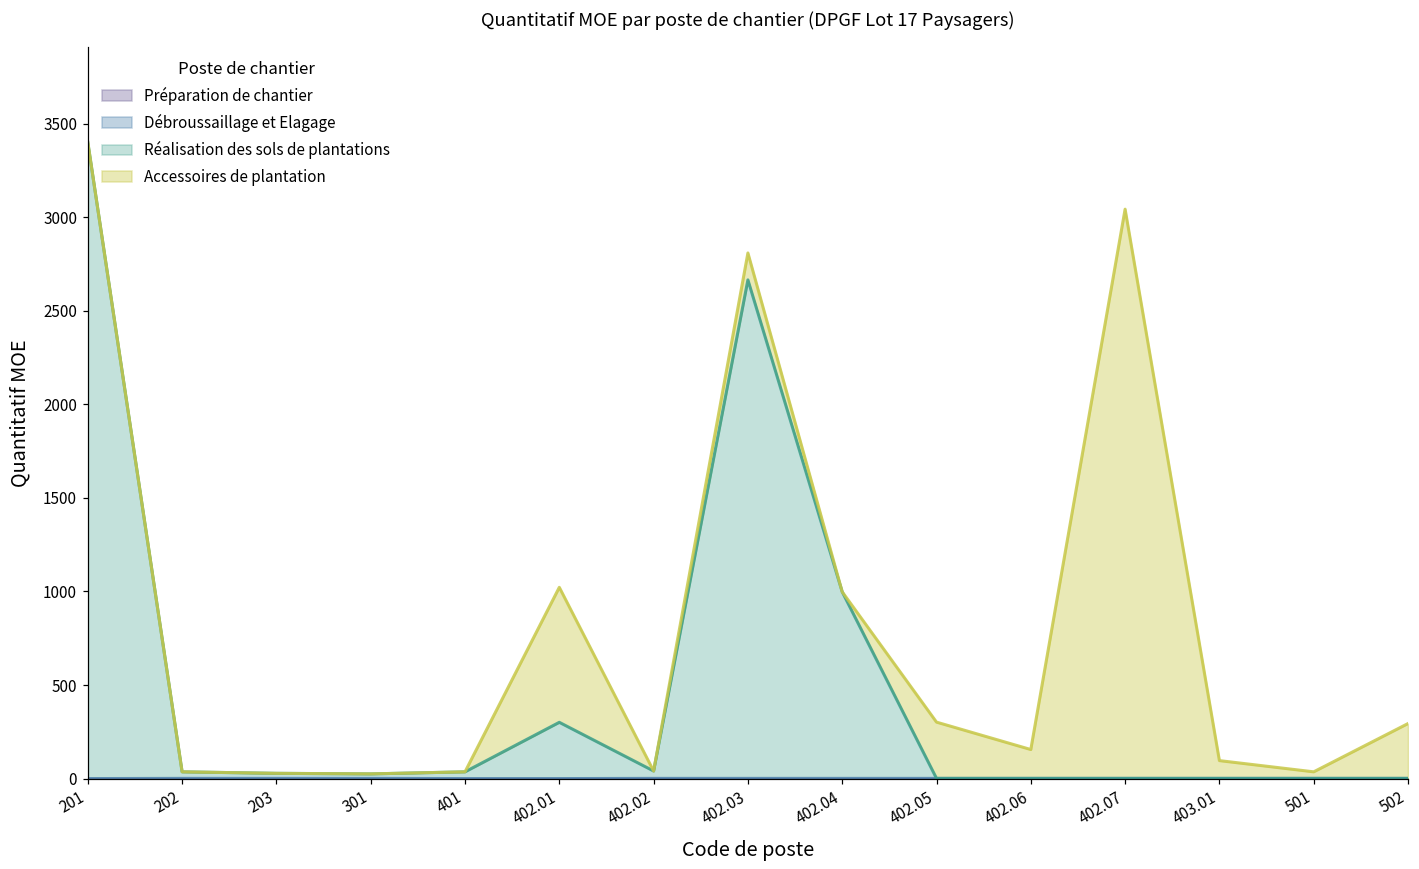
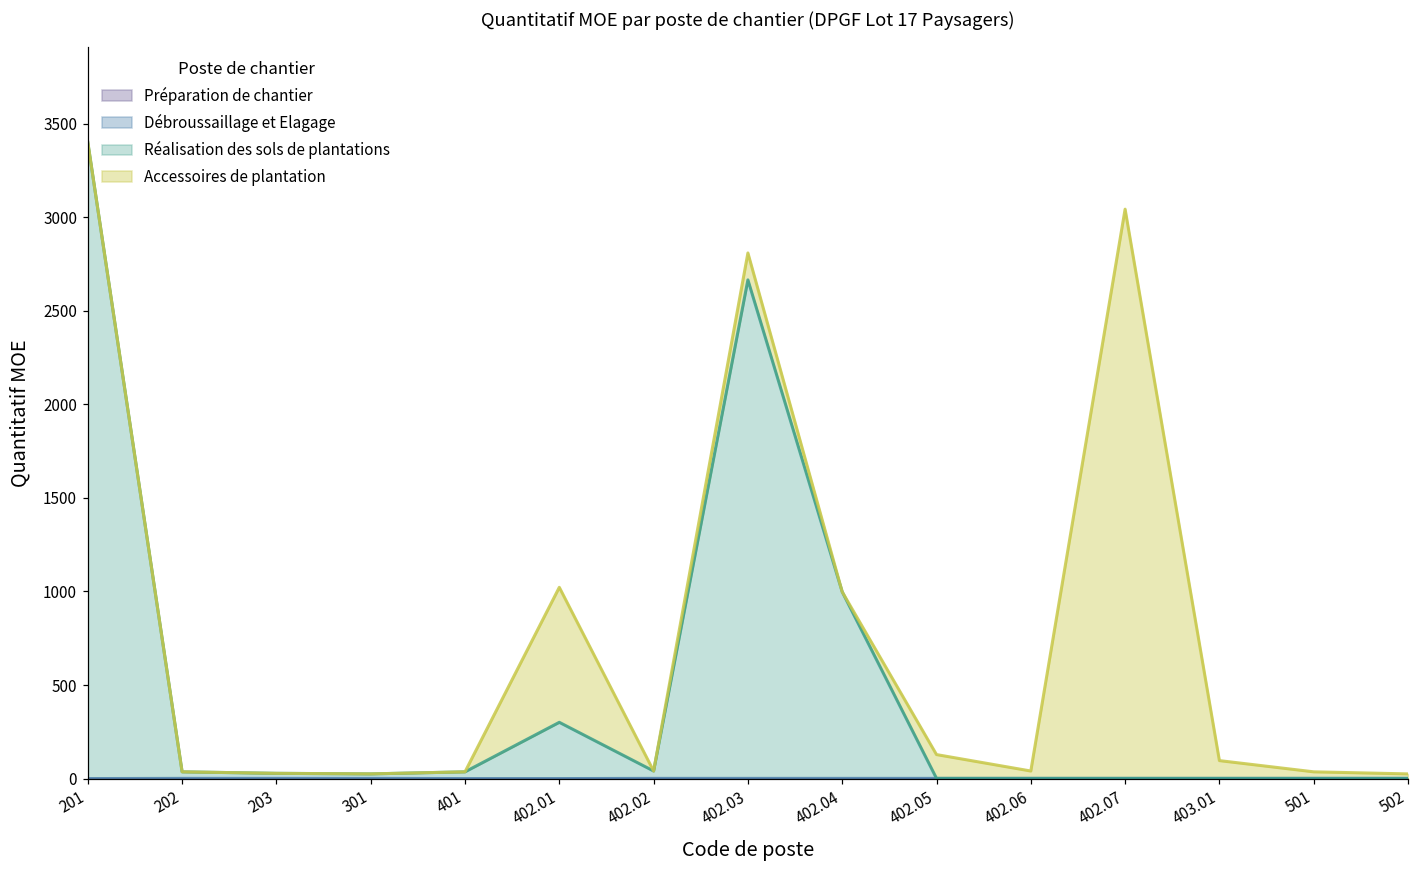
  {
    "Accessoires de plantation": {
      "402.01": 720,
      "402.03": 140,
-     "402.05": 300,
-     "402.06": 150,
+     "402.05": 130,
+     "402.06": 40,
      "402.07": 3040,
      "403.01": 100,
      "501": 40,
-     "502": 290
+     "502": 20
    }
  }
